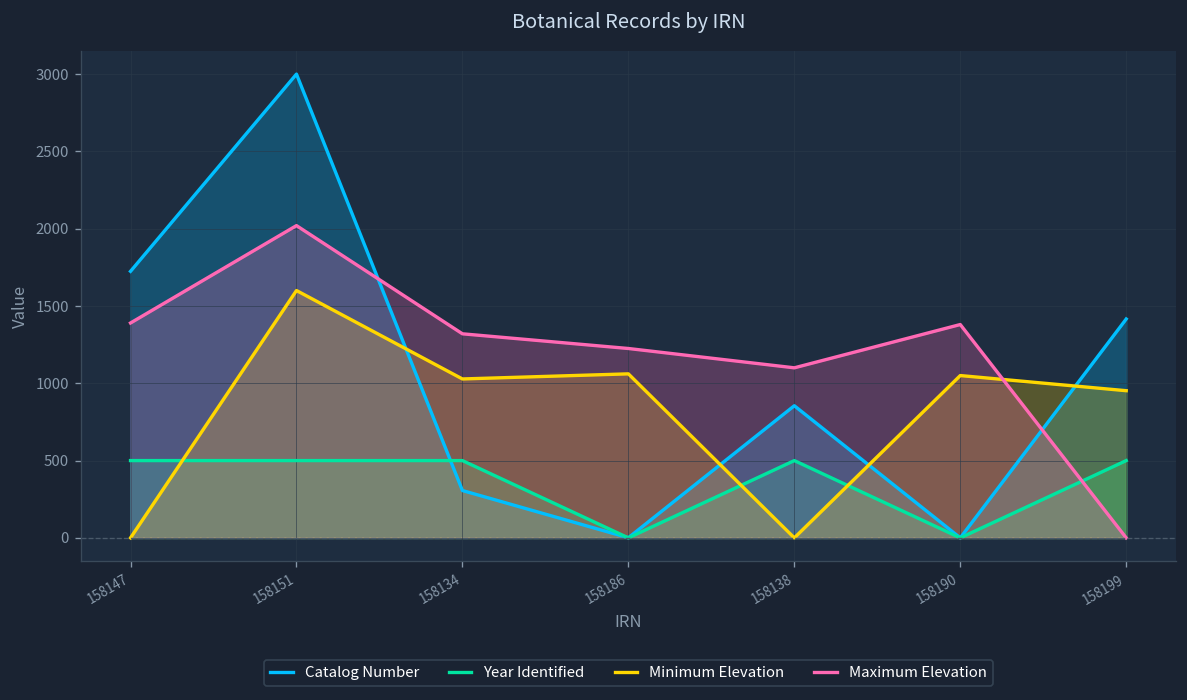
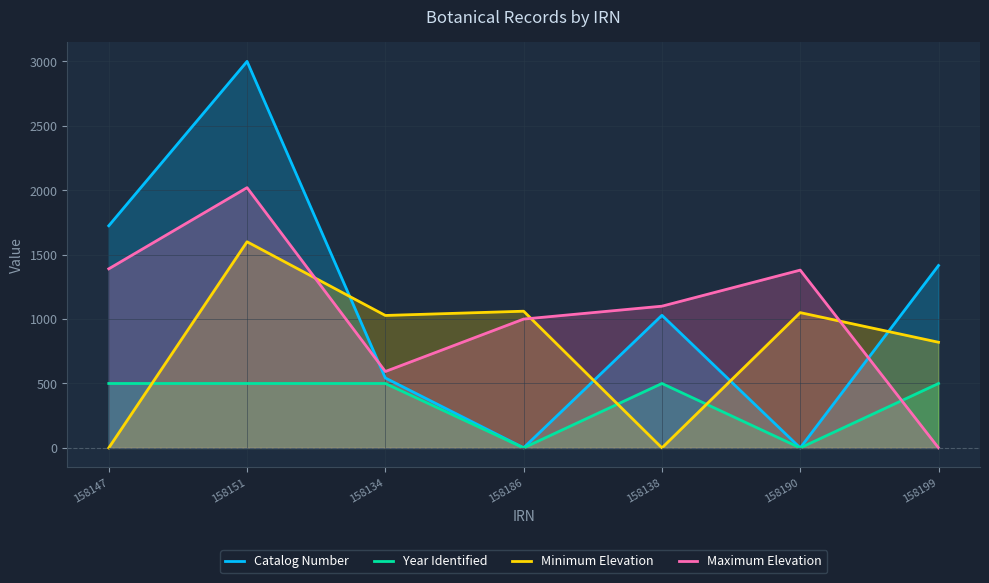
  {
    "Catalog Number": {
      "158147": 1720,
      "158151": 3000,
-     "158134": 310,
-     "158138": 850,
+     "158134": 540,
+     "158138": 1030,
      "158199": 1420
    },
    "Year Identified": {
      "158147": 500,
      "158151": 500,
      "158134": 500,
      "158138": 500,
      "158199": 500
    },
    "Minimum Elevation": {
      "158147": 0,
      "158151": 1600,
      "158134": 1030,
      "158186": 1060,
      "158138": 0,
      "158190": 1050,
-     "158199": 950
+     "158199": 820
    },
    "Maximum Elevation": {
      "158147": 1390,
      "158151": 2020,
-     "158134": 1320,
-     "158186": 1230,
+     "158134": 590,
+     "158186": 1000,
      "158138": 1100,
      "158190": 1380,
      "158199": 0
    }
  }
